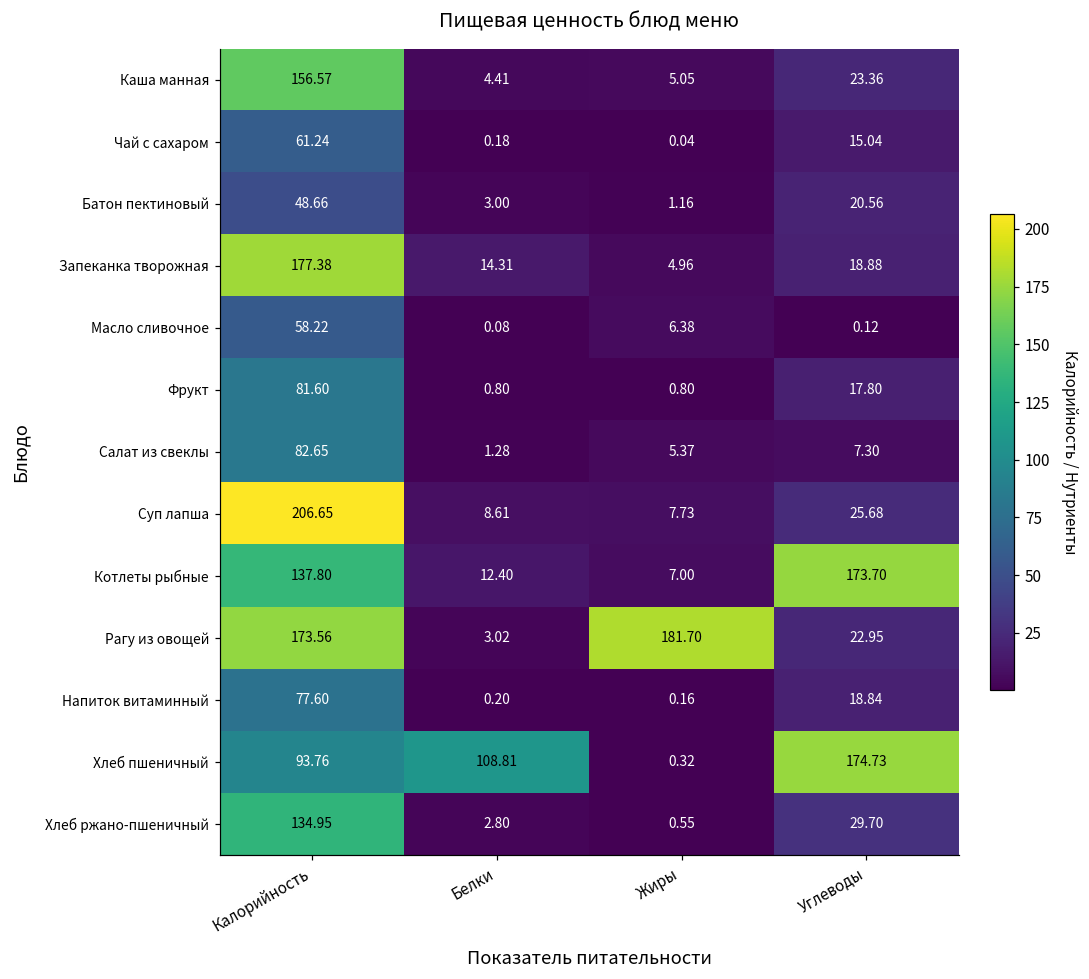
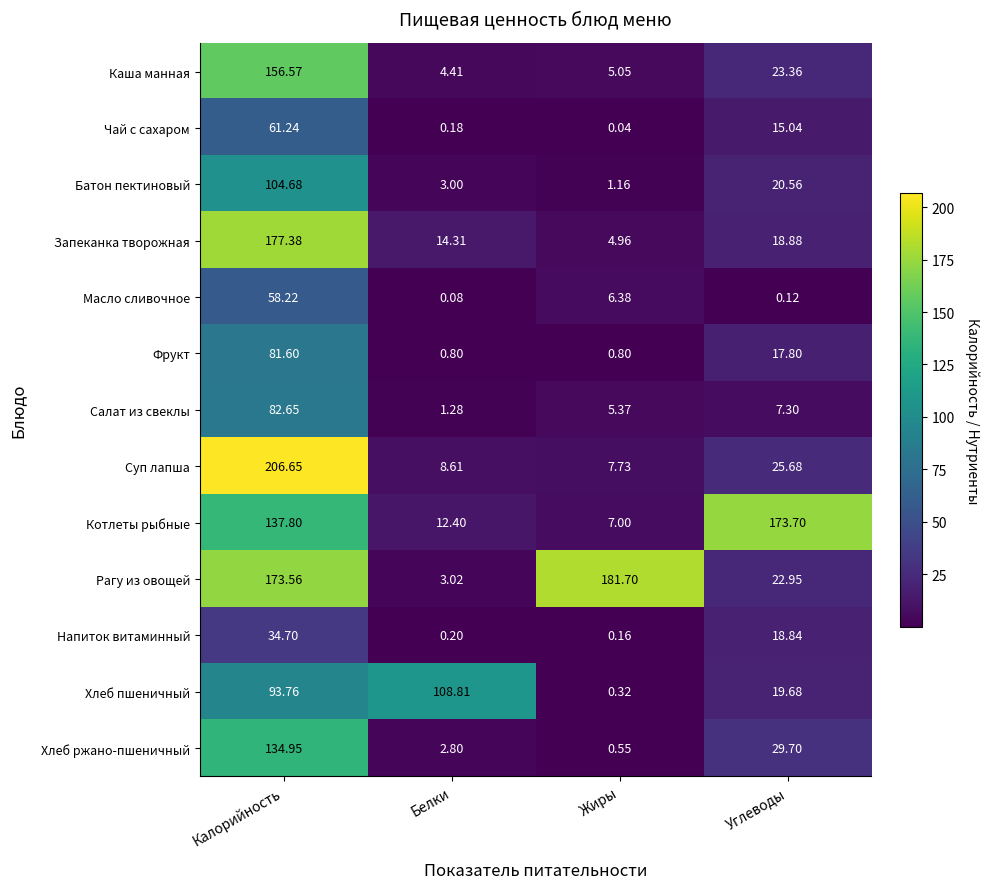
  {
    "Каша манная": {
      "Калорийность": 156.57,
      "Белки": 4.41,
      "Жиры": 5.05,
      "Углеводы": 23.36
    },
    "Чай с сахаром": {
      "Калорийность": 61.24,
      "Белки": 0.18,
      "Жиры": 0.04,
      "Углеводы": 15.04
    },
    "Батон пектиновый": {
-     "Калорийность": 48.66,
+     "Калорийность": 104.68,
      "Белки": 3.00,
      "Жиры": 1.16,
      "Углеводы": 20.56
    },
    "Запеканка творожная": {
      "Калорийность": 177.38,
      "Белки": 14.31,
      "Жиры": 4.96,
      "Углеводы": 18.88
    },
    "Масло сливочное": {
      "Калорийность": 58.22,
      "Белки": 0.08,
      "Жиры": 6.38,
      "Углеводы": 0.12
    },
    "Фрукт": {
      "Калорийность": 81.60,
      "Белки": 0.80,
      "Жиры": 0.80,
      "Углеводы": 17.80
    },
    "Салат из свеклы": {
      "Калорийность": 82.65,
      "Белки": 1.28,
      "Жиры": 5.37,
      "Углеводы": 7.30
    },
    "Суп лапша": {
      "Калорийность": 206.65,
      "Белки": 8.61,
      "Жиры": 7.73,
      "Углеводы": 25.68
    },
    "Котлеты рыбные": {
      "Калорийность": 137.80,
      "Белки": 12.40,
      "Жиры": 7.00,
      "Углеводы": 173.70
    },
    "Рагу из овощей": {
      "Калорийность": 173.56,
      "Белки": 3.02,
      "Жиры": 181.70,
      "Углеводы": 22.95
    },
    "Напиток витаминный": {
-     "Калорийность": 77.60,
+     "Калорийность": 34.70,
      "Белки": 0.20,
      "Жиры": 0.16,
      "Углеводы": 18.84
    },
    "Хлеб пшеничный": {
      "Калорийность": 93.76,
      "Белки": 108.81,
      "Жиры": 0.32,
-     "Углеводы": 174.73
+     "Углеводы": 19.68
    },
    "Хлеб ржано-пшеничный": {
      "Калорийность": 134.95,
      "Белки": 2.80,
      "Жиры": 0.55,
      "Углеводы": 29.70
    }
  }
